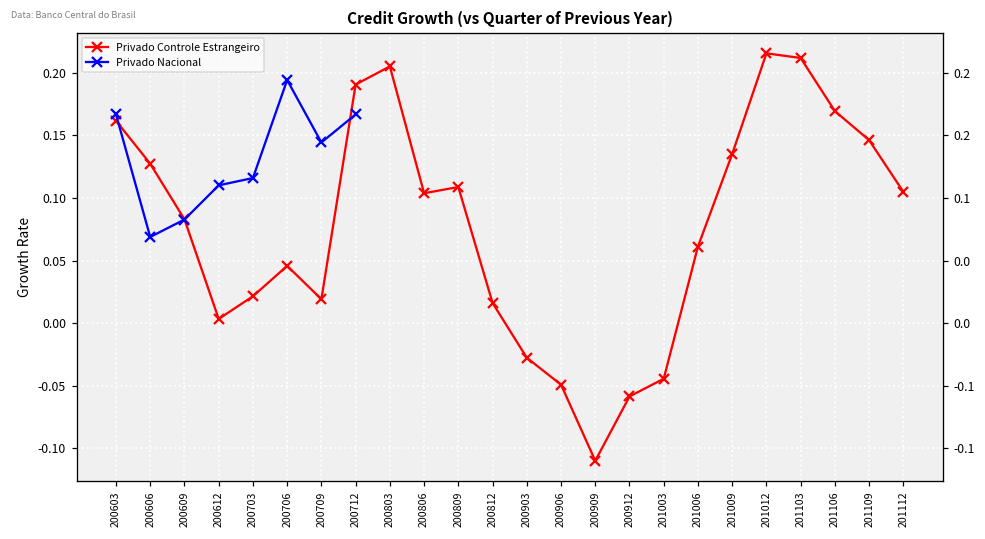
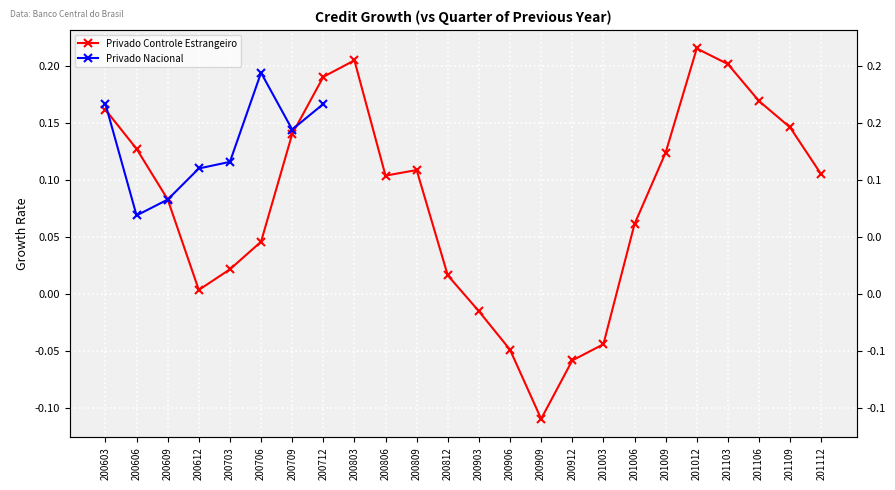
  {
    "Privado Controle Estrangeiro": {
      "200603": 0.162,
      "200606": 0.127,
      "200612": 0.003,
      "200703": 0.021,
      "200706": 0.046,
-     "200709": 0.019,
+     "200709": 0.140,
      "200712": 0.190,
      "200803": 0.205,
      "200806": 0.104,
      "200809": 0.109,
      "200812": 0.016,
-     "200903": -0.028,
+     "200903": -0.015,
      "200906": -0.049,
      "200909": -0.110,
      "200912": -0.059,
      "201003": -0.044,
      "201006": 0.061,
-     "201009": 0.135,
+     "201009": 0.124,
      "201012": 0.215,
-     "201103": 0.212,
+     "201103": 0.202,
      "201106": 0.169,
      "201109": 0.146,
      "201112": 0.105
    },
    "Privado Nacional": {
      "200603": 0.167,
      "200606": 0.069,
      "200612": 0.110,
      "200703": 0.116,
      "200706": 0.194,
      "200709": 0.144,
      "200712": 0.167
    }
  }
